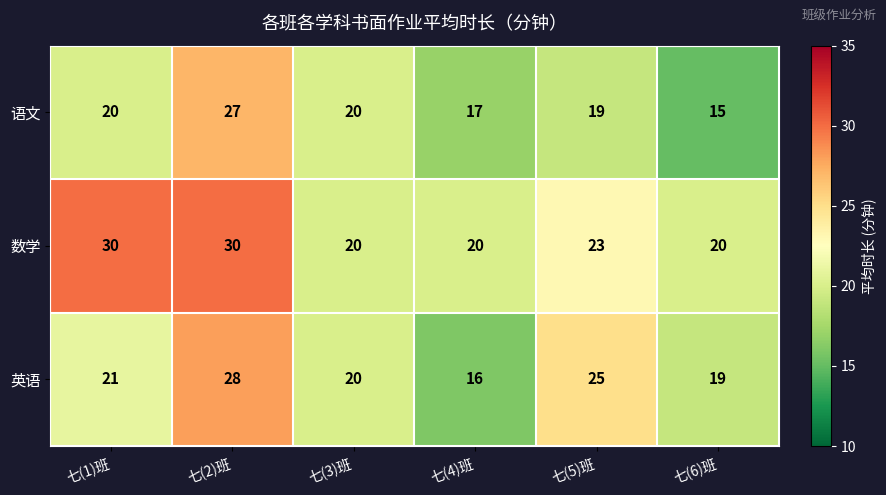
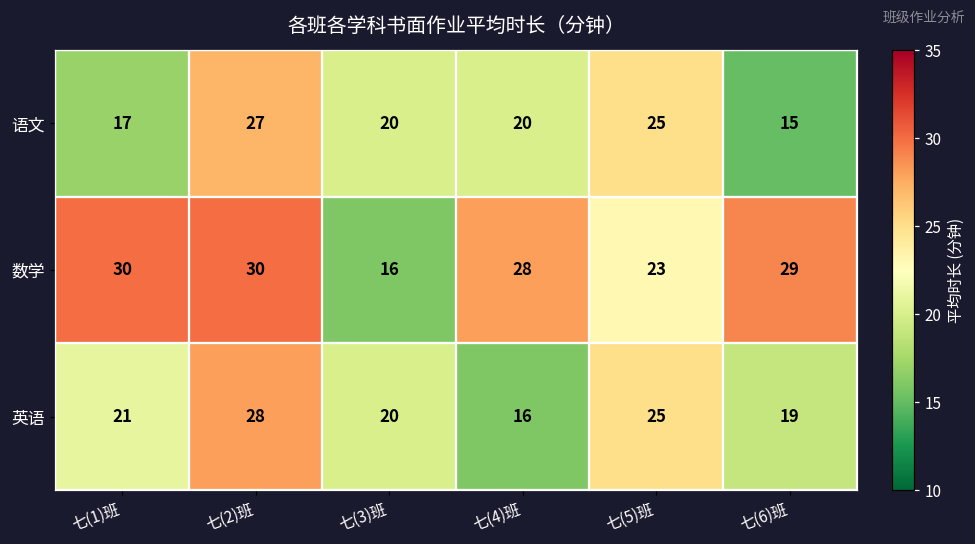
  {
    "语文": {
-     "七(1)班": 20,
+     "七(1)班": 17,
      "七(2)班": 27,
      "七(3)班": 20,
-     "七(4)班": 17,
-     "七(5)班": 19,
+     "七(4)班": 20,
+     "七(5)班": 25,
      "七(6)班": 15
    },
    "数学": {
      "七(1)班": 30,
      "七(2)班": 30,
-     "七(3)班": 20,
-     "七(4)班": 20,
+     "七(3)班": 16,
+     "七(4)班": 28,
      "七(5)班": 23,
-     "七(6)班": 20
+     "七(6)班": 29
    },
    "英语": {
      "七(1)班": 21,
      "七(2)班": 28,
      "七(3)班": 20,
      "七(4)班": 16,
      "七(5)班": 25,
      "七(6)班": 19
    }
  }
